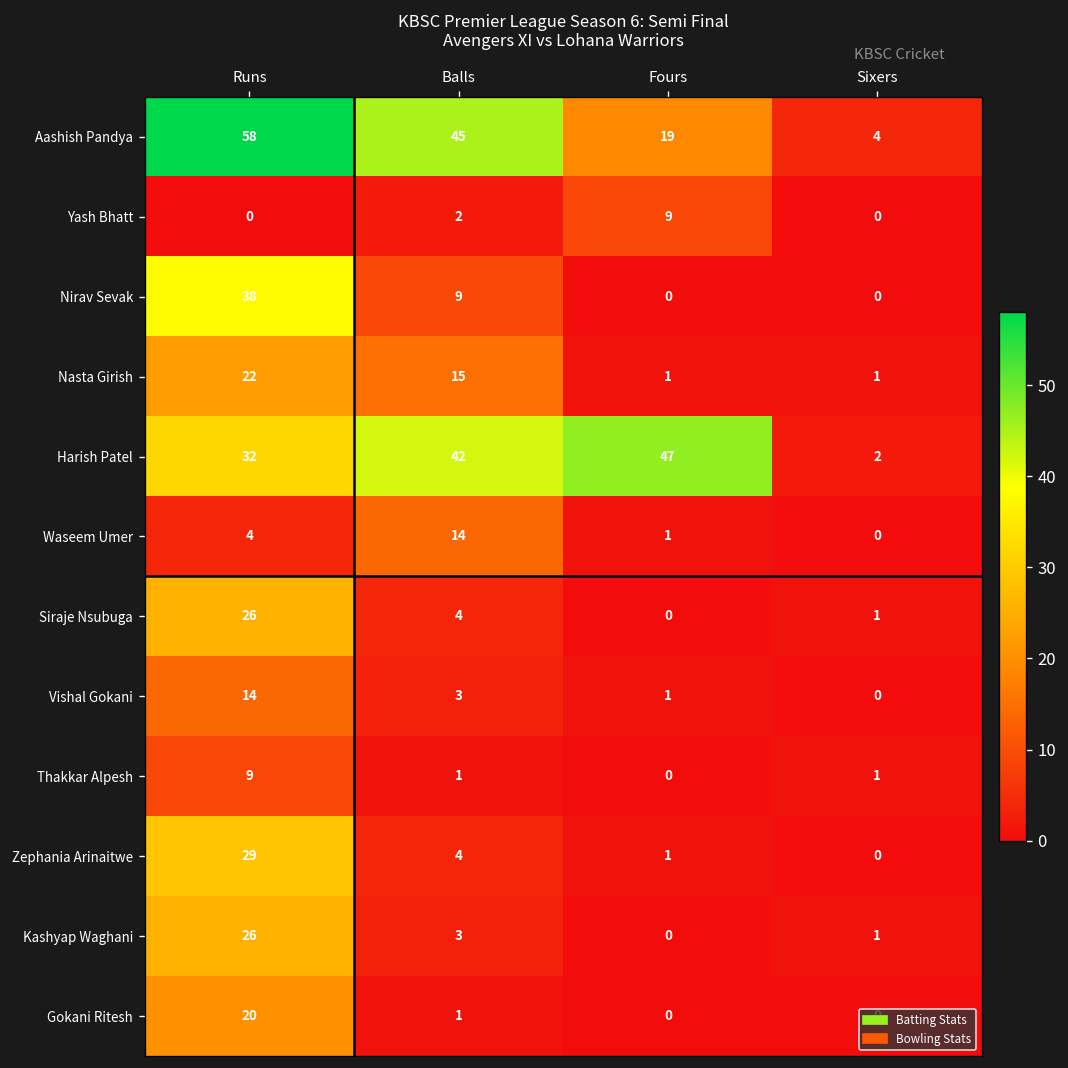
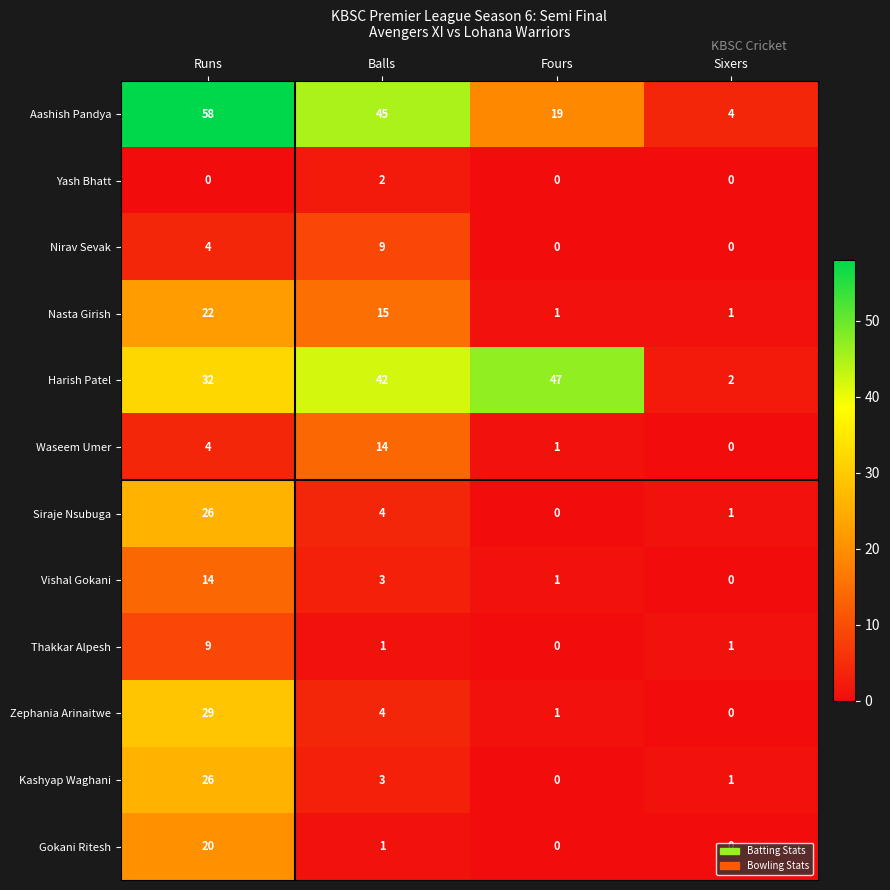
  {
    "Aashish Pandya": {
      "Runs": 58,
      "Balls": 45,
      "Fours": 19,
      "Sixers": 4
    },
    "Yash Bhatt": {
      "Runs": 0,
      "Balls": 2,
-     "Fours": 9,
+     "Fours": 0,
      "Sixers": 0
    },
    "Nirav Sevak": {
-     "Runs": 38,
+     "Runs": 4,
      "Balls": 9,
      "Fours": 0,
      "Sixers": 0
    },
    "Nasta Girish": {
      "Runs": 22,
      "Balls": 15,
      "Fours": 1,
      "Sixers": 1
    },
    "Harish Patel": {
      "Runs": 32,
      "Balls": 42,
      "Fours": 47,
      "Sixers": 2
    },
    "Waseem Umer": {
      "Runs": 4,
      "Balls": 14,
      "Fours": 1,
      "Sixers": 0
    },
    "Siraje Nsubuga": {
      "Runs": 26,
      "Balls": 4,
      "Fours": 0,
      "Sixers": 1
    },
    "Vishal Gokani": {
      "Runs": 14,
      "Balls": 3,
      "Fours": 1,
      "Sixers": 0
    },
    "Thakkar Alpesh": {
      "Runs": 9,
      "Balls": 1,
      "Fours": 0,
      "Sixers": 1
    },
    "Zephania Arinaitwe": {
      "Runs": 29,
      "Balls": 4,
      "Fours": 1,
      "Sixers": 0
    },
    "Kashyap Waghani": {
      "Runs": 26,
      "Balls": 3,
      "Fours": 0,
      "Sixers": 1
    },
    "Gokani Ritesh": {
      "Runs": 20,
      "Balls": 1,
      "Fours": 0
    }
  }
